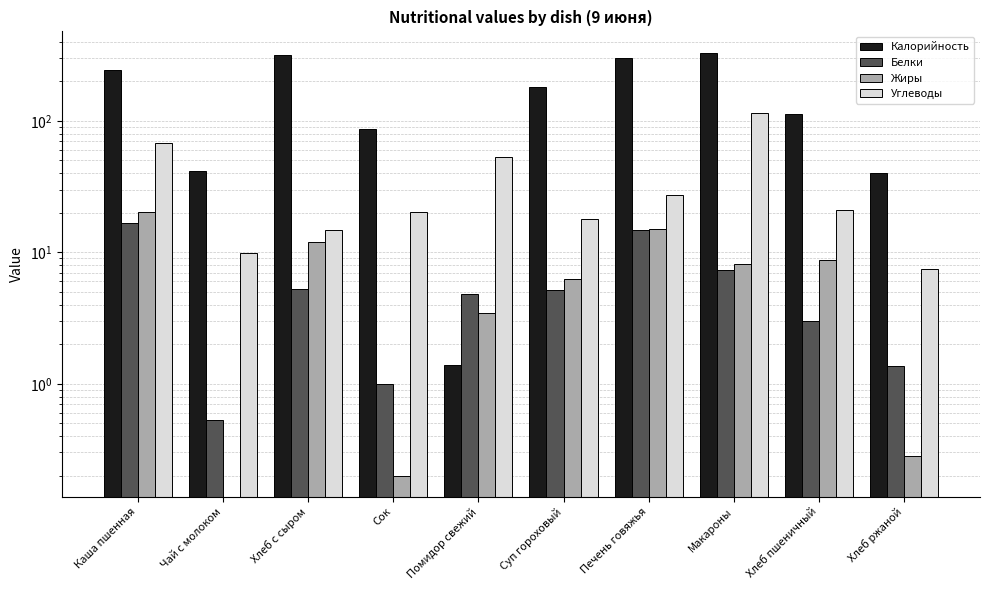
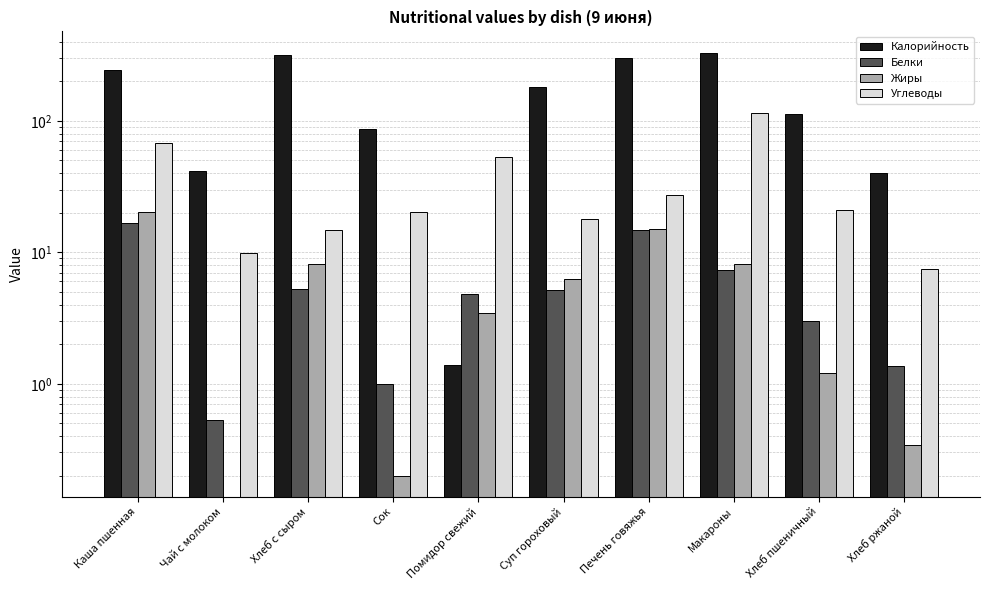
  {
    "Калорийность": {
      "Каша пшенная": 240,
      "Чай с молоком": 42,
      "Хлеб с сыром": 320,
      "Сок": 90,
      "Помидор свежий": 1.4,
      "Суп гороховый": 180,
      "Печень говяжья": 300,
      "Макароны": 330,
      "Хлеб пшеничный": 110,
      "Хлеб ржаной": 40
    },
    "Белки": {
      "Каша пшенная": 17,
      "Чай с молоком": 0.53,
      "Хлеб с сыром": 5.3,
      "Сок": 1.0,
      "Помидор свежий": 4.8,
      "Суп гороховый": 5.2,
      "Печень говяжья": 15,
      "Макароны": 7,
      "Хлеб пшеничный": 3.0,
      "Хлеб ржаной": 1.4
    },
    "Жиры": {
      "Каша пшенная": 20,
-     "Хлеб с сыром": 12,
+     "Хлеб с сыром": 8,
      "Сок": 0.20,
      "Помидор свежий": 3.4,
      "Суп гороховый": 6,
      "Печень говяжья": 15,
      "Макароны": 8,
-     "Хлеб пшеничный": 9,
-     "Хлеб ржаной": 0.28
+     "Хлеб пшеничный": 1.2,
+     "Хлеб ржаной": 0.34
    },
    "Углеводы": {
      "Каша пшенная": 70,
      "Чай с молоком": 10,
      "Хлеб с сыром": 15,
      "Сок": 20,
      "Помидор свежий": 53,
      "Суп гороховый": 18,
      "Печень говяжья": 27,
      "Макароны": 120,
      "Хлеб пшеничный": 21,
      "Хлеб ржаной": 7
    }
  }
